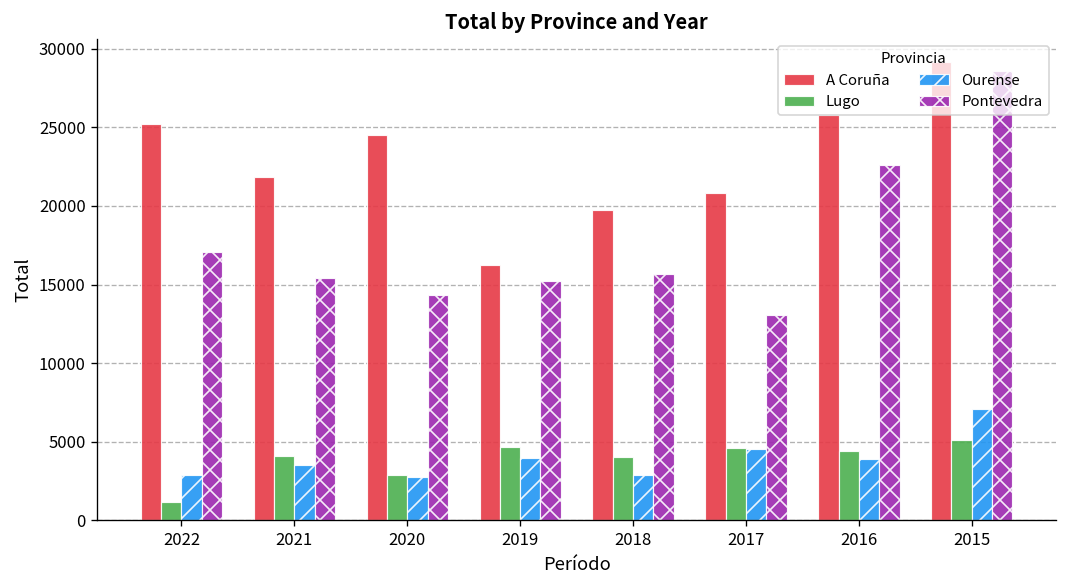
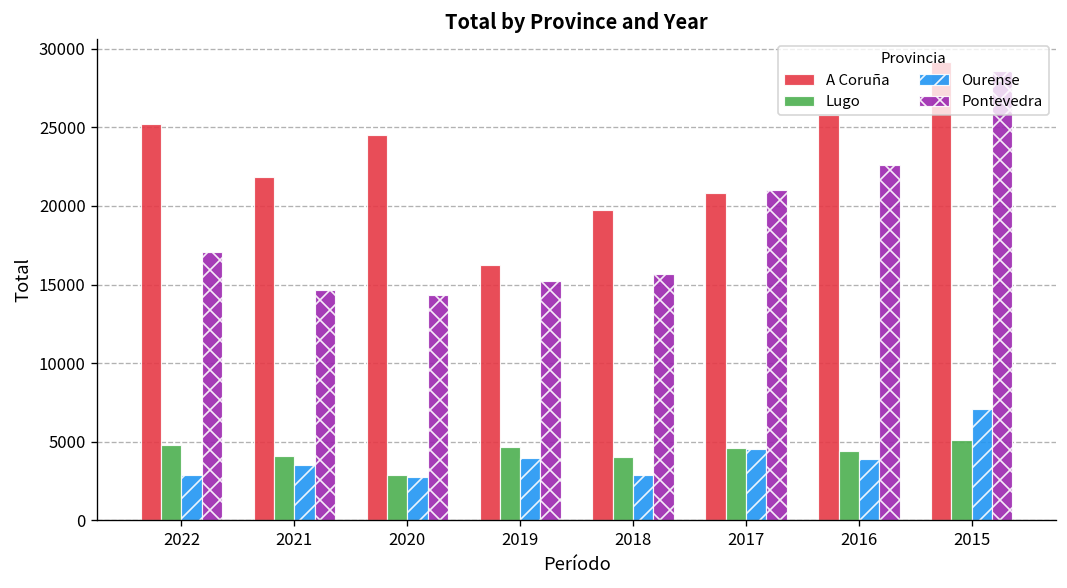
  {
    "A Coruña": {
      "2022": 25200,
      "2021": 21900,
      "2020": 24500,
      "2019": 16200,
      "2018": 19800,
      "2017": 20800
    },
    "Lugo": {
-     "2022": 1200,
+     "2022": 4800,
      "2021": 4100,
      "2020": 2900,
      "2019": 4700,
      "2018": 4000,
      "2017": 4600,
      "2016": 4400,
      "2015": 5100
    },
    "Ourense": {
      "2022": 2900,
      "2021": 3600,
      "2020": 2700,
      "2019": 4000,
      "2018": 2900,
      "2017": 4600,
      "2016": 3900,
      "2015": 7100
    },
    "Pontevedra": {
      "2022": 17100,
-     "2021": 15400,
+     "2021": 14600,
      "2020": 14300,
      "2019": 15300,
      "2018": 15700,
-     "2017": 13000,
+     "2017": 21000,
      "2016": 22600
    }
  }
